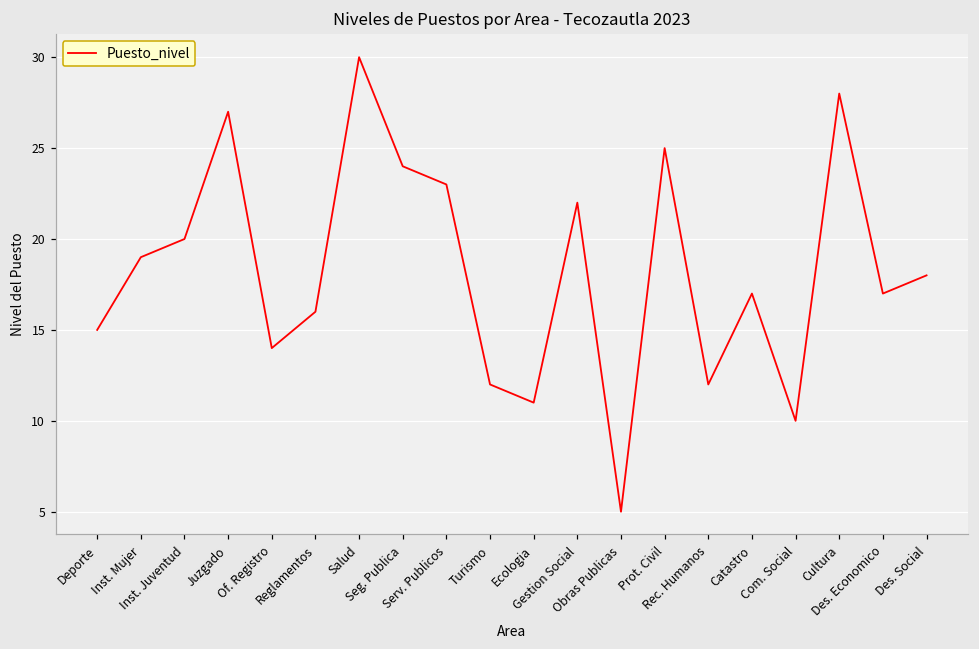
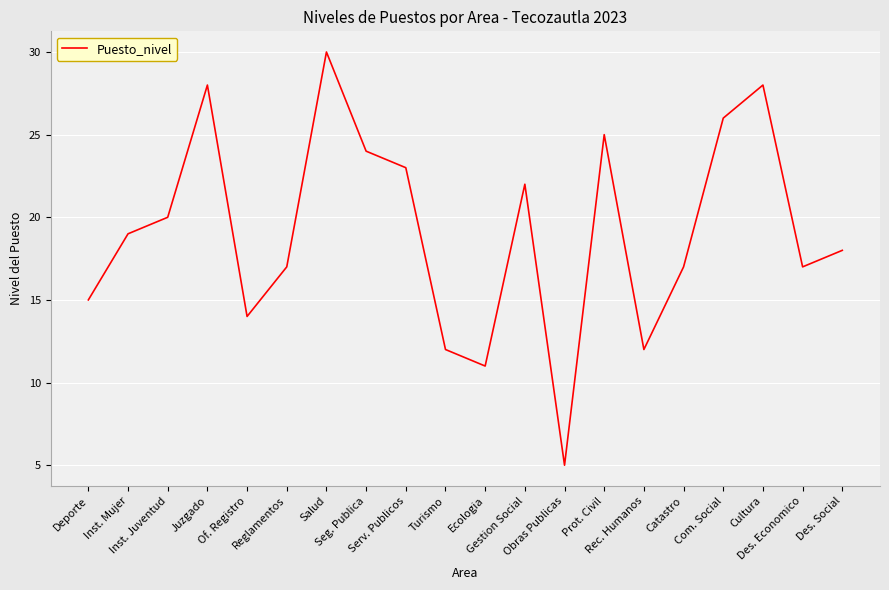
  {
    "Deporte": 15,
    "Inst. Mujer": 19,
    "Inst. Juventud": 20,
-   "Juzgado": 27,
+   "Juzgado": 28,
    "Of. Registro": 14,
-   "Reglamentos": 16,
+   "Reglamentos": 17,
    "Salud": 30,
    "Seg. Publica": 24,
    "Serv. Publicos": 23,
    "Turismo": 12,
    "Ecologia": 11,
    "Gestion Social": 22,
    "Obras Publicas": 5,
    "Prot. Civil": 25,
    "Rec. Humanos": 12,
    "Catastro": 17,
-   "Com. Social": 10,
+   "Com. Social": 26,
    "Cultura": 28,
    "Des. Economico": 17,
    "Des. Social": 18
  }
